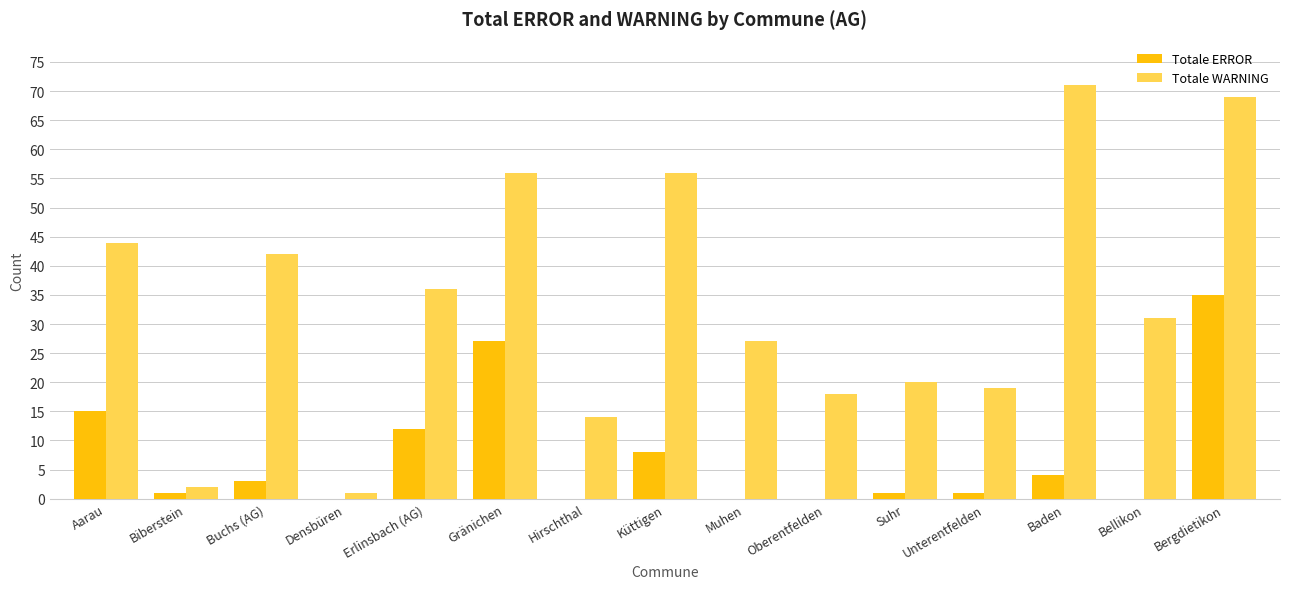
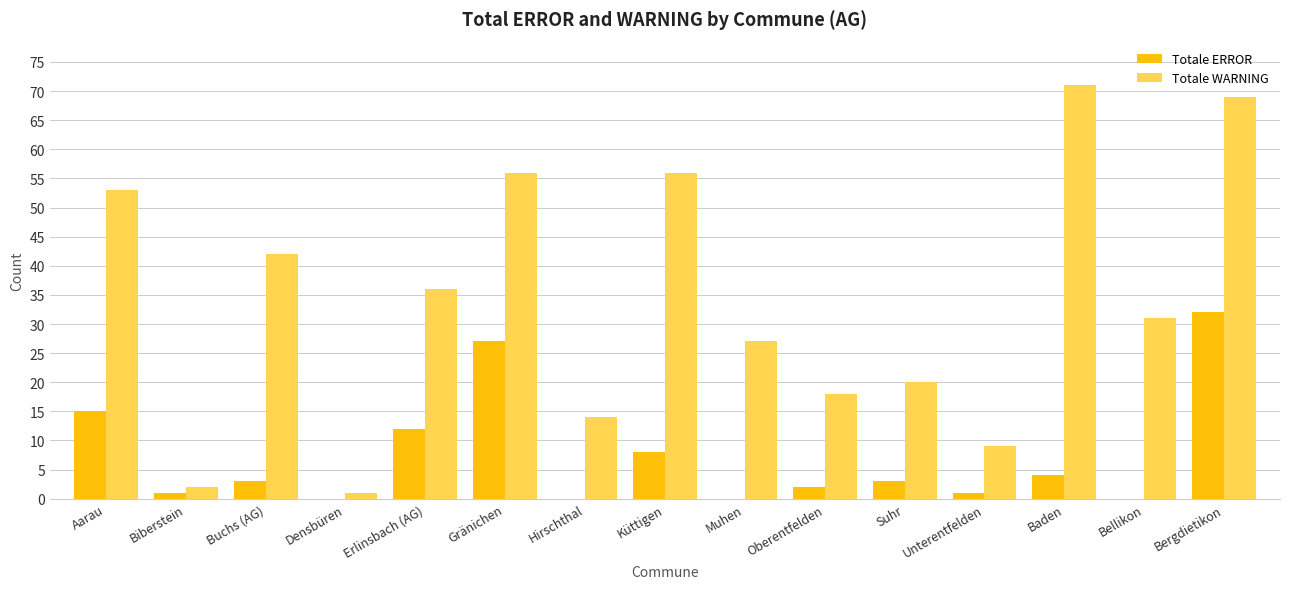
  {
    "Totale ERROR": {
      "Aarau": 15,
      "Biberstein": 1,
      "Buchs (AG)": 3,
      "Densbüren": 0,
      "Erlinsbach (AG)": 12,
      "Gränichen": 27,
      "Hirschthal": 0,
      "Küttigen": 8,
      "Muhen": 0,
-     "Oberentfelden": 0,
-     "Suhr": 1,
+     "Oberentfelden": 2,
+     "Suhr": 3,
      "Unterentfelden": 1,
      "Baden": 4,
      "Bellikon": 0,
-     "Bergdietikon": 35
+     "Bergdietikon": 32
    },
    "Totale WARNING": {
-     "Aarau": 44,
+     "Aarau": 53,
      "Biberstein": 2,
      "Buchs (AG)": 42,
      "Densbüren": 1,
      "Erlinsbach (AG)": 36,
      "Gränichen": 56,
      "Hirschthal": 14,
      "Küttigen": 56,
      "Muhen": 27,
      "Oberentfelden": 18,
      "Suhr": 20,
-     "Unterentfelden": 19,
+     "Unterentfelden": 9,
      "Baden": 71,
      "Bellikon": 31,
      "Bergdietikon": 69
    }
  }
